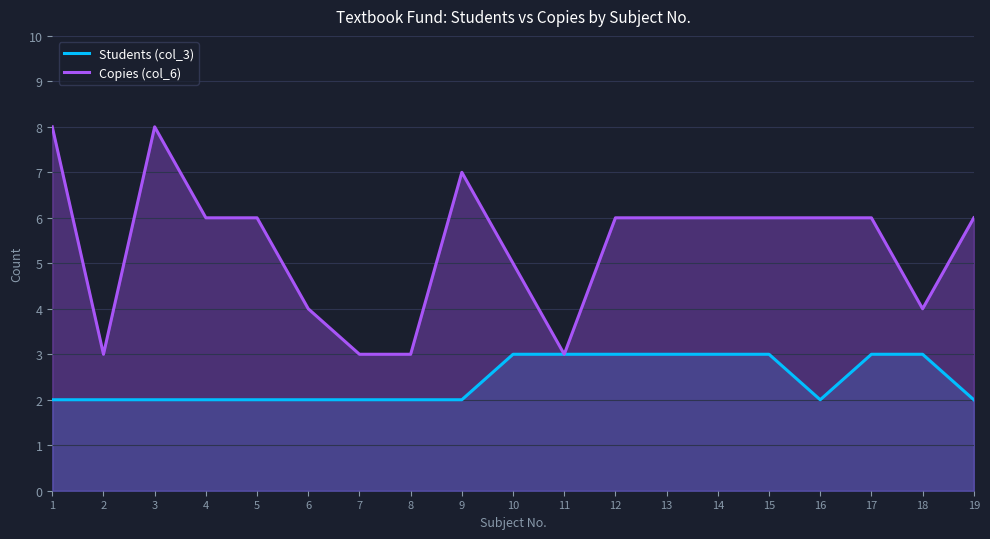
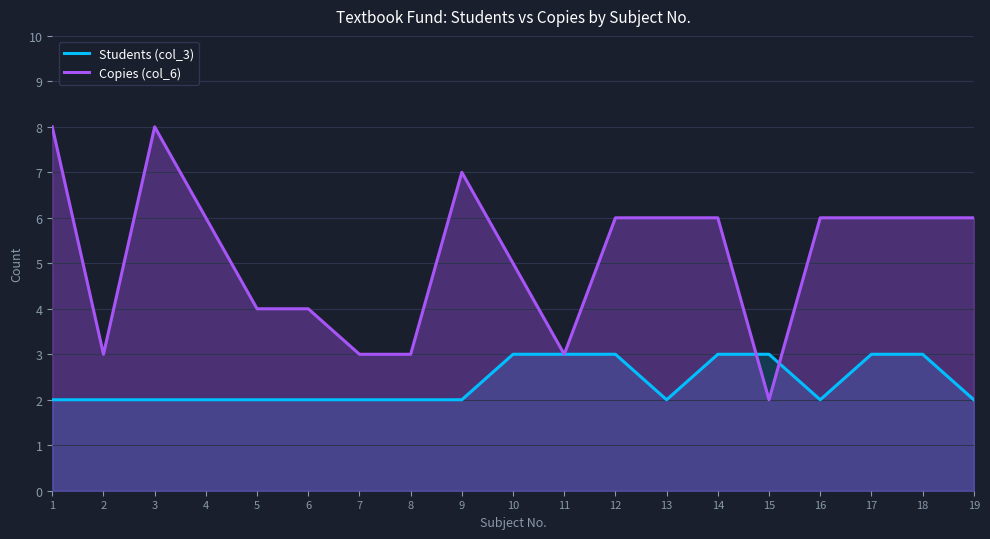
  {
    "Students (col_3)": {
      "1": 2,
      "2": 2,
      "3": 2,
      "4": 2,
      "5": 2,
      "6": 2,
      "7": 2,
      "8": 2,
      "9": 2,
      "10": 3,
      "12": 3,
-     "13": 3,
+     "13": 2,
      "14": 3,
      "15": 3,
      "16": 2,
      "17": 3,
      "18": 3,
      "19": 2
    },
    "Copies (col_6)": {
      "1": 8,
      "2": 3,
      "3": 8,
      "4": 6,
-     "5": 6,
+     "5": 4,
      "6": 4,
      "7": 3,
      "8": 3,
      "9": 7,
      "10": 5,
      "12": 6,
      "13": 6,
      "14": 6,
-     "15": 6,
+     "15": 2,
      "16": 6,
      "17": 6,
-     "18": 4,
+     "18": 6,
      "19": 6
    }
  }
